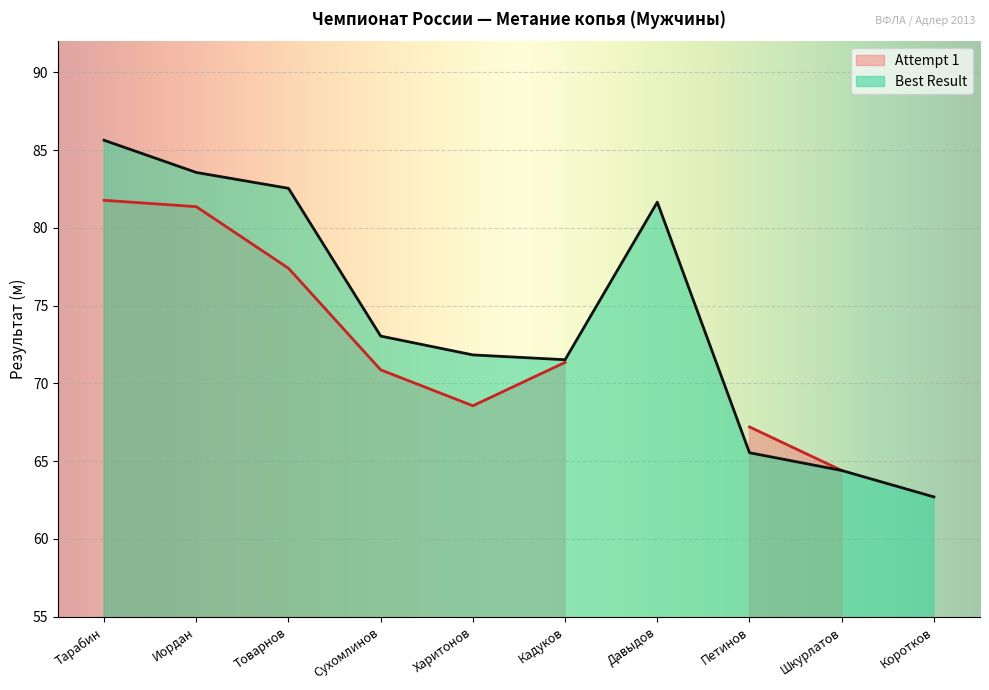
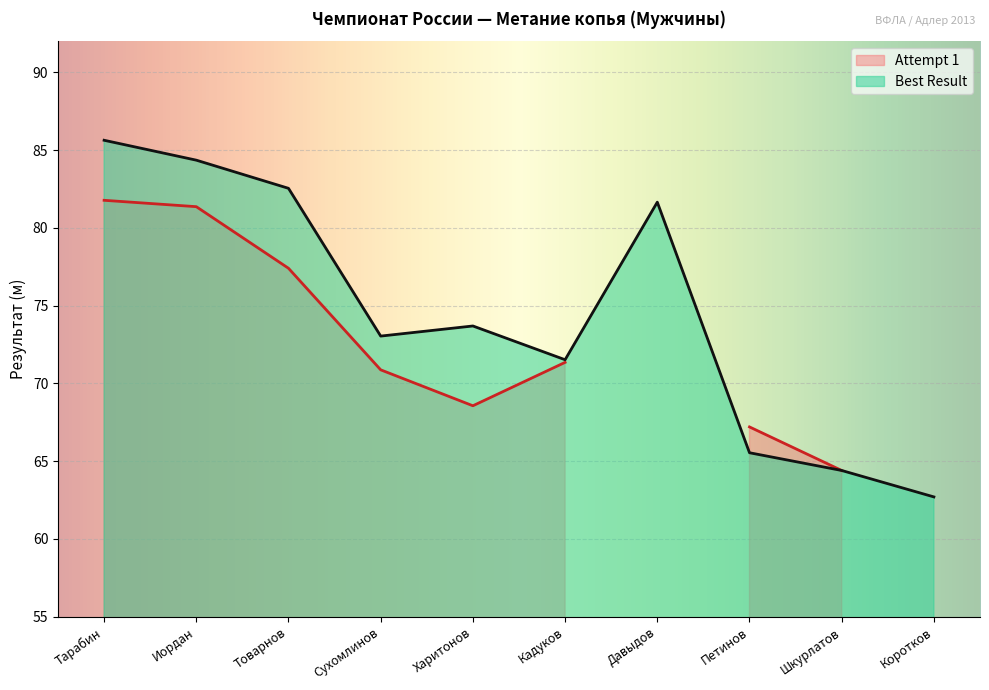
  {
    "Best Result": {
      "Тарабин": 85.6,
-     "Иордан": 83.6,
+     "Иордан": 84.4,
      "Товарнов": 82.5,
      "Сухомлинов": 73.0,
-     "Харитонов": 71.8,
+     "Харитонов": 73.7,
      "Кадуков": 71.5,
      "Давыдов": 81.7,
      "Петинов": 65.5,
      "Коротков": 62.7
    }
  }
